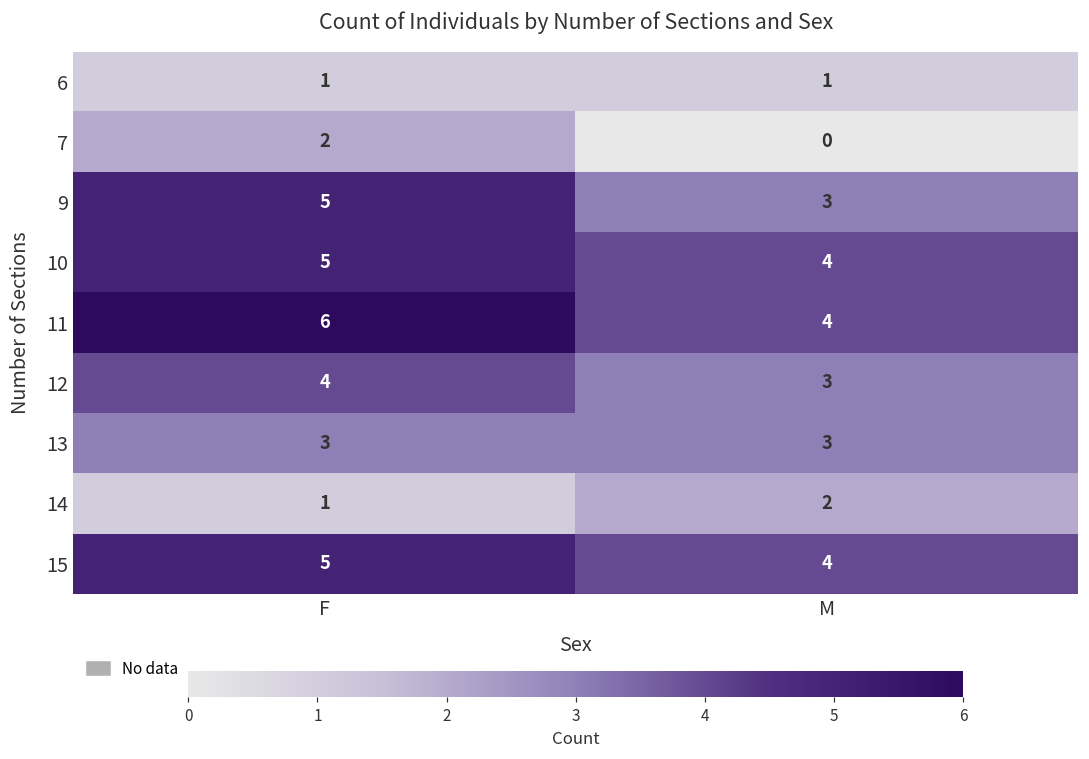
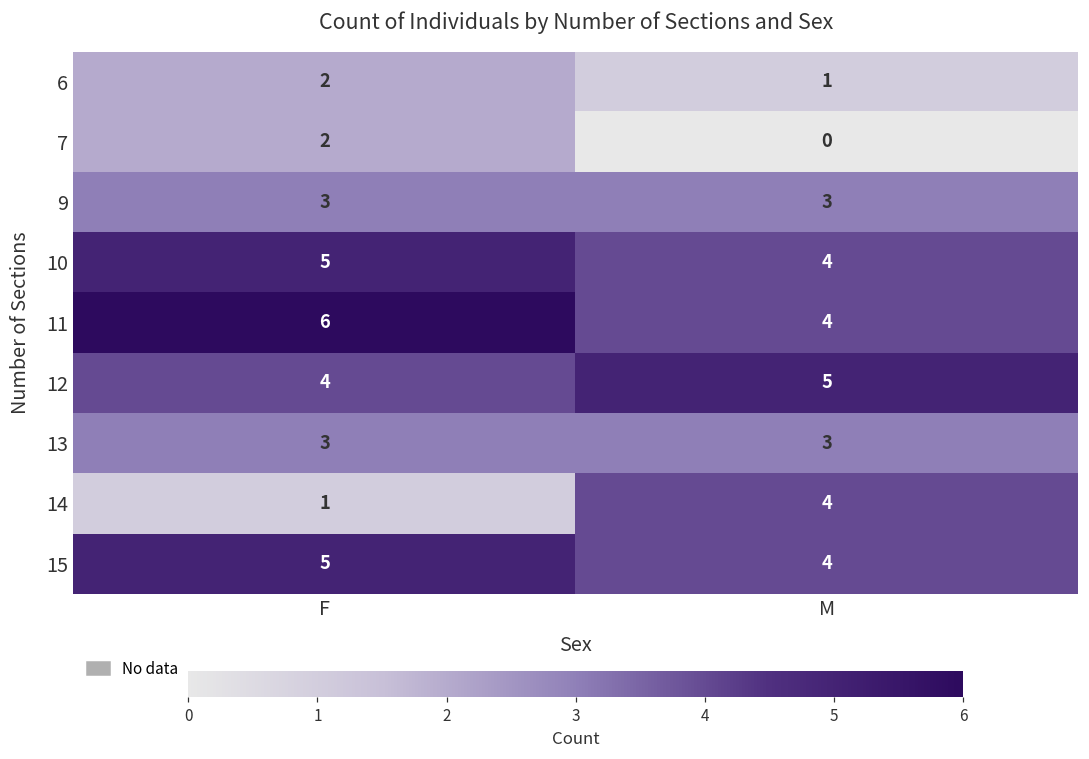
  {
    "6": {
-     "F": 1,
+     "F": 2,
      "M": 1
    },
    "7": {
      "F": 2,
      "M": 0
    },
    "9": {
-     "F": 5,
+     "F": 3,
      "M": 3
    },
    "10": {
      "F": 5,
      "M": 4
    },
    "11": {
      "F": 6,
      "M": 4
    },
    "12": {
      "F": 4,
-     "M": 3
+     "M": 5
    },
    "13": {
      "F": 3,
      "M": 3
    },
    "14": {
      "F": 1,
-     "M": 2
+     "M": 4
    },
    "15": {
      "F": 5,
      "M": 4
    }
  }
